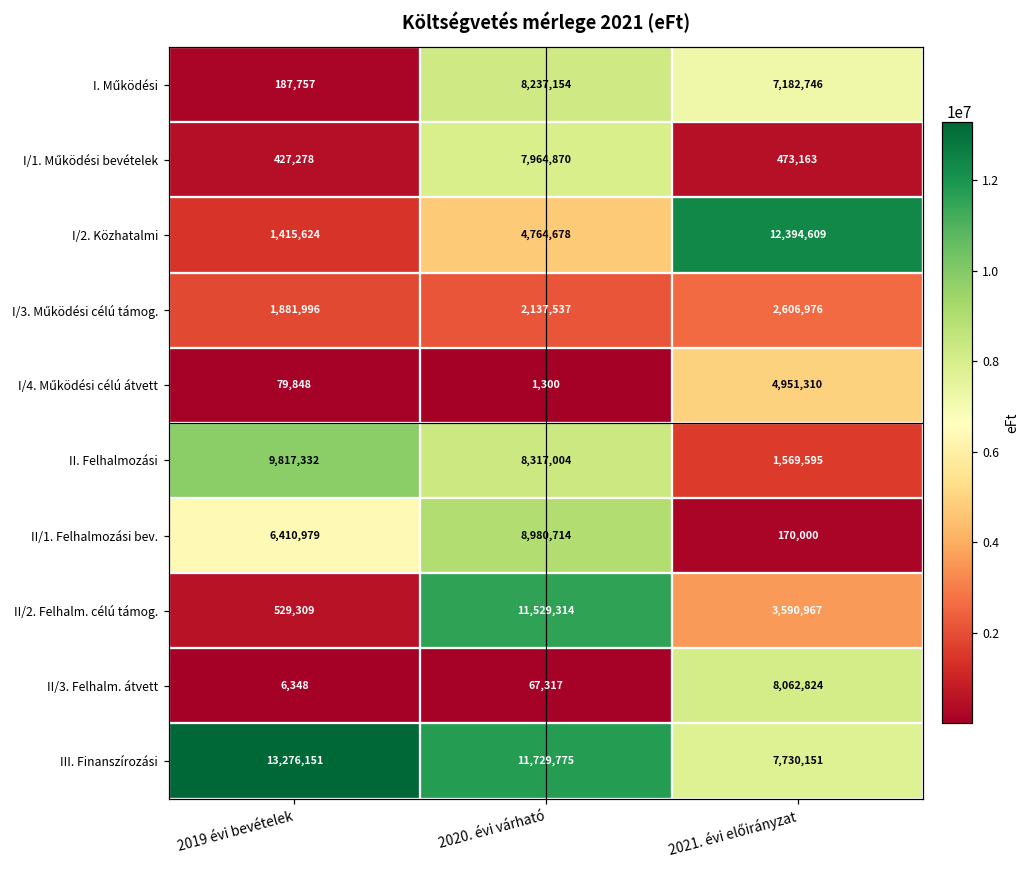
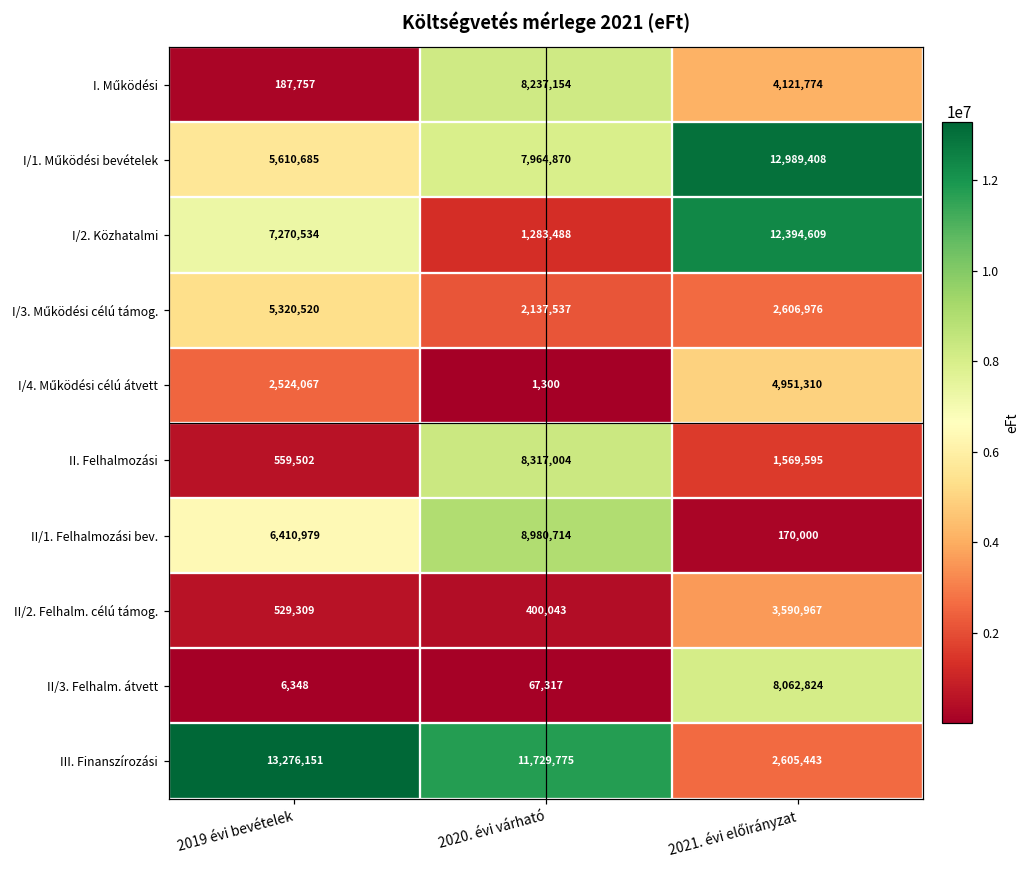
  {
    "I. Működési": {
      "2019 évi bevételek": "187,757",
      "2020. évi várható": "8,237,154",
-     "2021. évi előirányzat": "7,182,746"
+     "2021. évi előirányzat": "4,121,774"
    },
    "I/1. Működési bevételek": {
-     "2019 évi bevételek": "427,278",
+     "2019 évi bevételek": "5,610,685",
      "2020. évi várható": "7,964,870",
-     "2021. évi előirányzat": "473,163"
+     "2021. évi előirányzat": "12,989,408"
    },
    "I/2. Közhatalmi": {
-     "2019 évi bevételek": "1,415,624",
-     "2020. évi várható": "4,764,678",
+     "2019 évi bevételek": "7,270,534",
+     "2020. évi várható": "1,283,488",
      "2021. évi előirányzat": "12,394,609"
    },
    "I/3. Működési célú támog.": {
-     "2019 évi bevételek": "1,881,996",
+     "2019 évi bevételek": "5,320,520",
      "2020. évi várható": "2,137,537",
      "2021. évi előirányzat": "2,606,976"
    },
    "I/4. Működési célú átvett": {
-     "2019 évi bevételek": "79,848",
+     "2019 évi bevételek": "2,524,067",
      "2020. évi várható": "1,300",
      "2021. évi előirányzat": "4,951,310"
    },
    "II. Felhalmozási": {
-     "2019 évi bevételek": "9,817,332",
+     "2019 évi bevételek": "559,502",
      "2020. évi várható": "8,317,004",
      "2021. évi előirányzat": "1,569,595"
    },
    "II/1. Felhalmozási bev.": {
      "2019 évi bevételek": "6,410,979",
      "2020. évi várható": "8,980,714",
      "2021. évi előirányzat": "170,000"
    },
    "II/2. Felhalm. célú támog.": {
      "2019 évi bevételek": "529,309",
-     "2020. évi várható": "11,529,314",
+     "2020. évi várható": "400,043",
      "2021. évi előirányzat": "3,590,967"
    },
    "II/3. Felhalm. átvett": {
      "2019 évi bevételek": "6,348",
      "2020. évi várható": "67,317",
      "2021. évi előirányzat": "8,062,824"
    },
    "III. Finanszírozási": {
      "2019 évi bevételek": "13,276,151",
      "2020. évi várható": "11,729,775",
-     "2021. évi előirányzat": "7,730,151"
+     "2021. évi előirányzat": "2,605,443"
    }
  }
